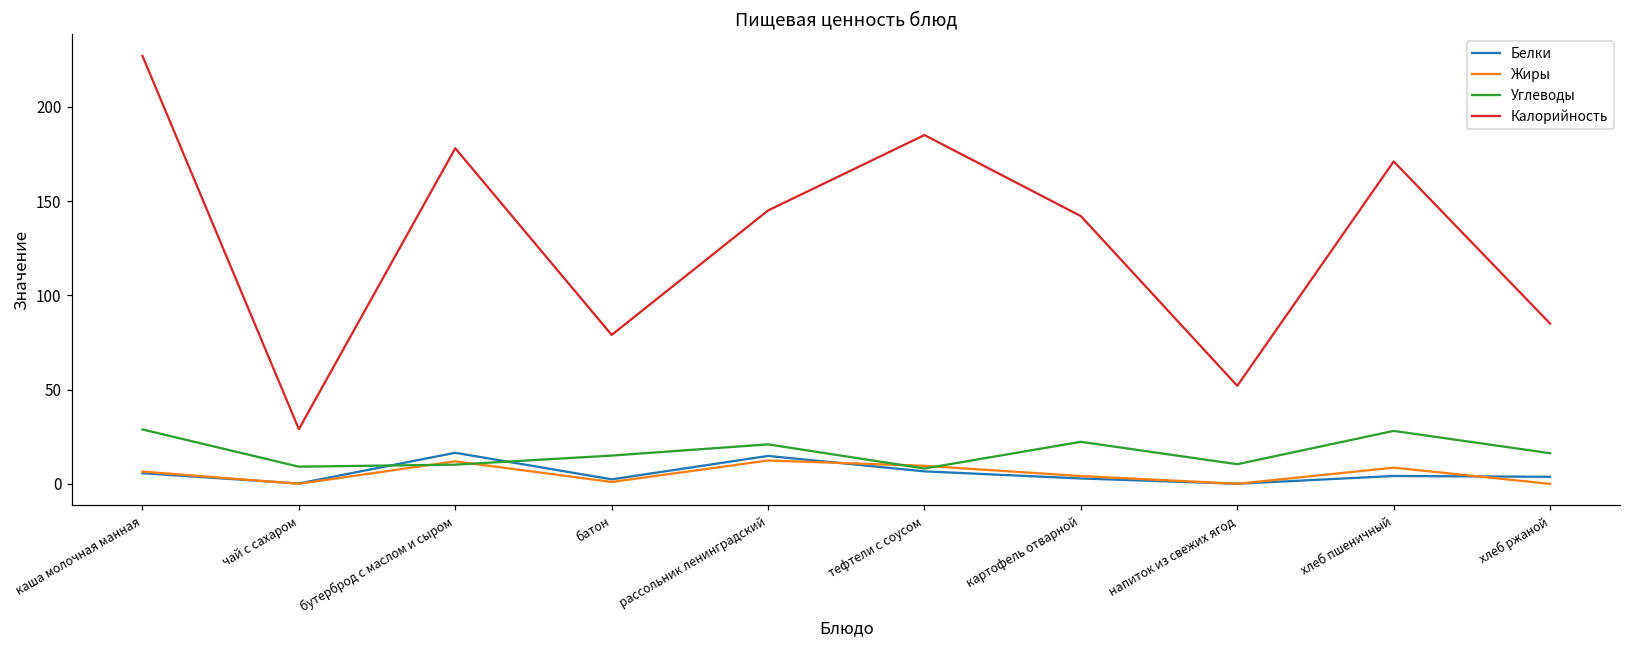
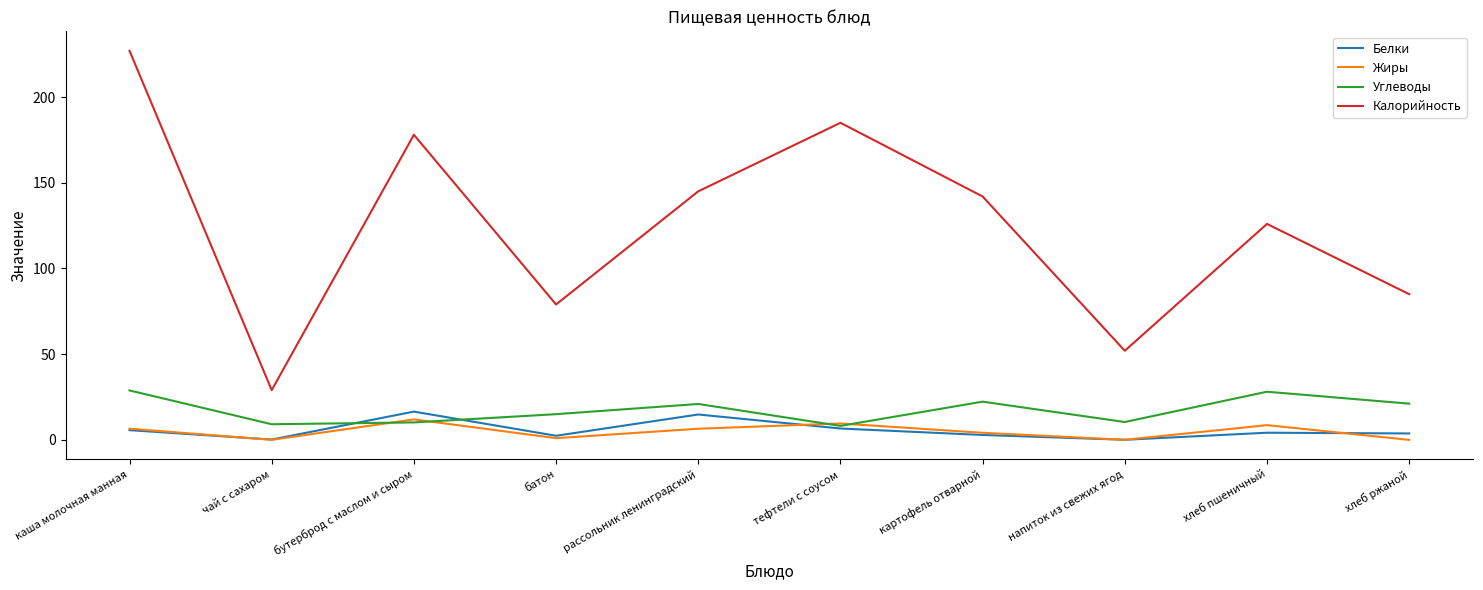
  {
    "Белки": {
      "бутерброд с маслом и сыром": 16,
      "рассольник ленинградский": 15,
      "тефтели с соусом": 7,
      "хлеб пшеничный": 4,
      "хлеб ржаной": 4
    },
    "Жиры": {
      "бутерброд с маслом и сыром": 12,
-     "рассольник ленинградский": 12,
+     "рассольник ленинградский": 7,
      "хлеб пшеничный": 9,
      "хлеб ржаной": 0
    },
    "Углеводы": {
      "каша молочная манная": 29,
      "чай с сахаром": 9,
      "бутерброд с маслом и сыром": 10,
      "батон": 15,
      "рассольник ленинградский": 21,
      "картофель отварной": 22,
      "напиток из свежих ягод": 10,
      "хлеб пшеничный": 28,
-     "хлеб ржаной": 16
+     "хлеб ржаной": 21
    },
    "Калорийность": {
      "каша молочная манная": 227,
      "чай с сахаром": 29,
      "бутерброд с маслом и сыром": 178,
      "батон": 79,
      "рассольник ленинградский": 145,
      "тефтели с соусом": 185,
      "картофель отварной": 142,
      "напиток из свежих ягод": 52,
-     "хлеб пшеничный": 171,
+     "хлеб пшеничный": 126,
      "хлеб ржаной": 85
    }
  }
